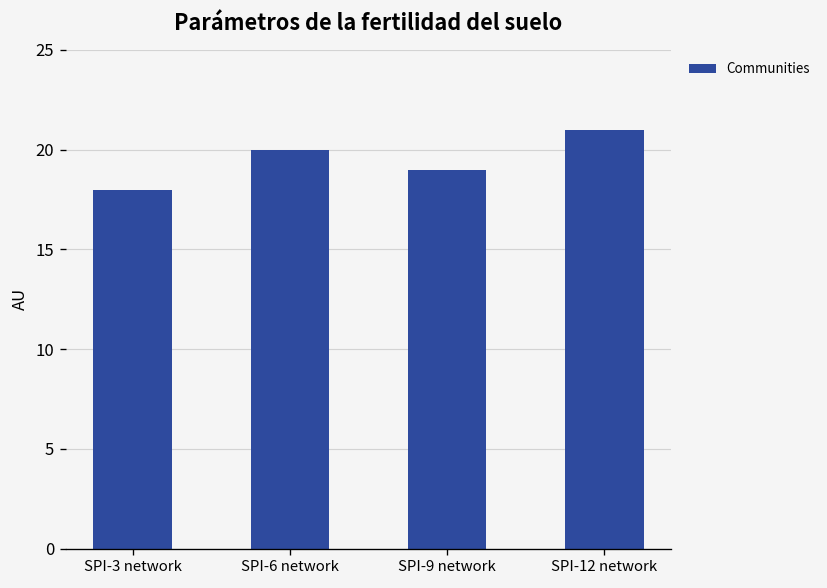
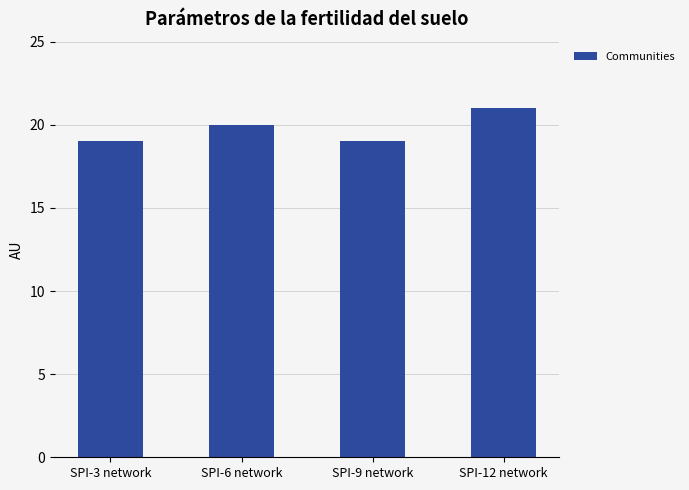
  {
-   "SPI-3 network": 18,
+   "SPI-3 network": 19,
    "SPI-6 network": 20,
    "SPI-9 network": 19,
    "SPI-12 network": 21
  }
